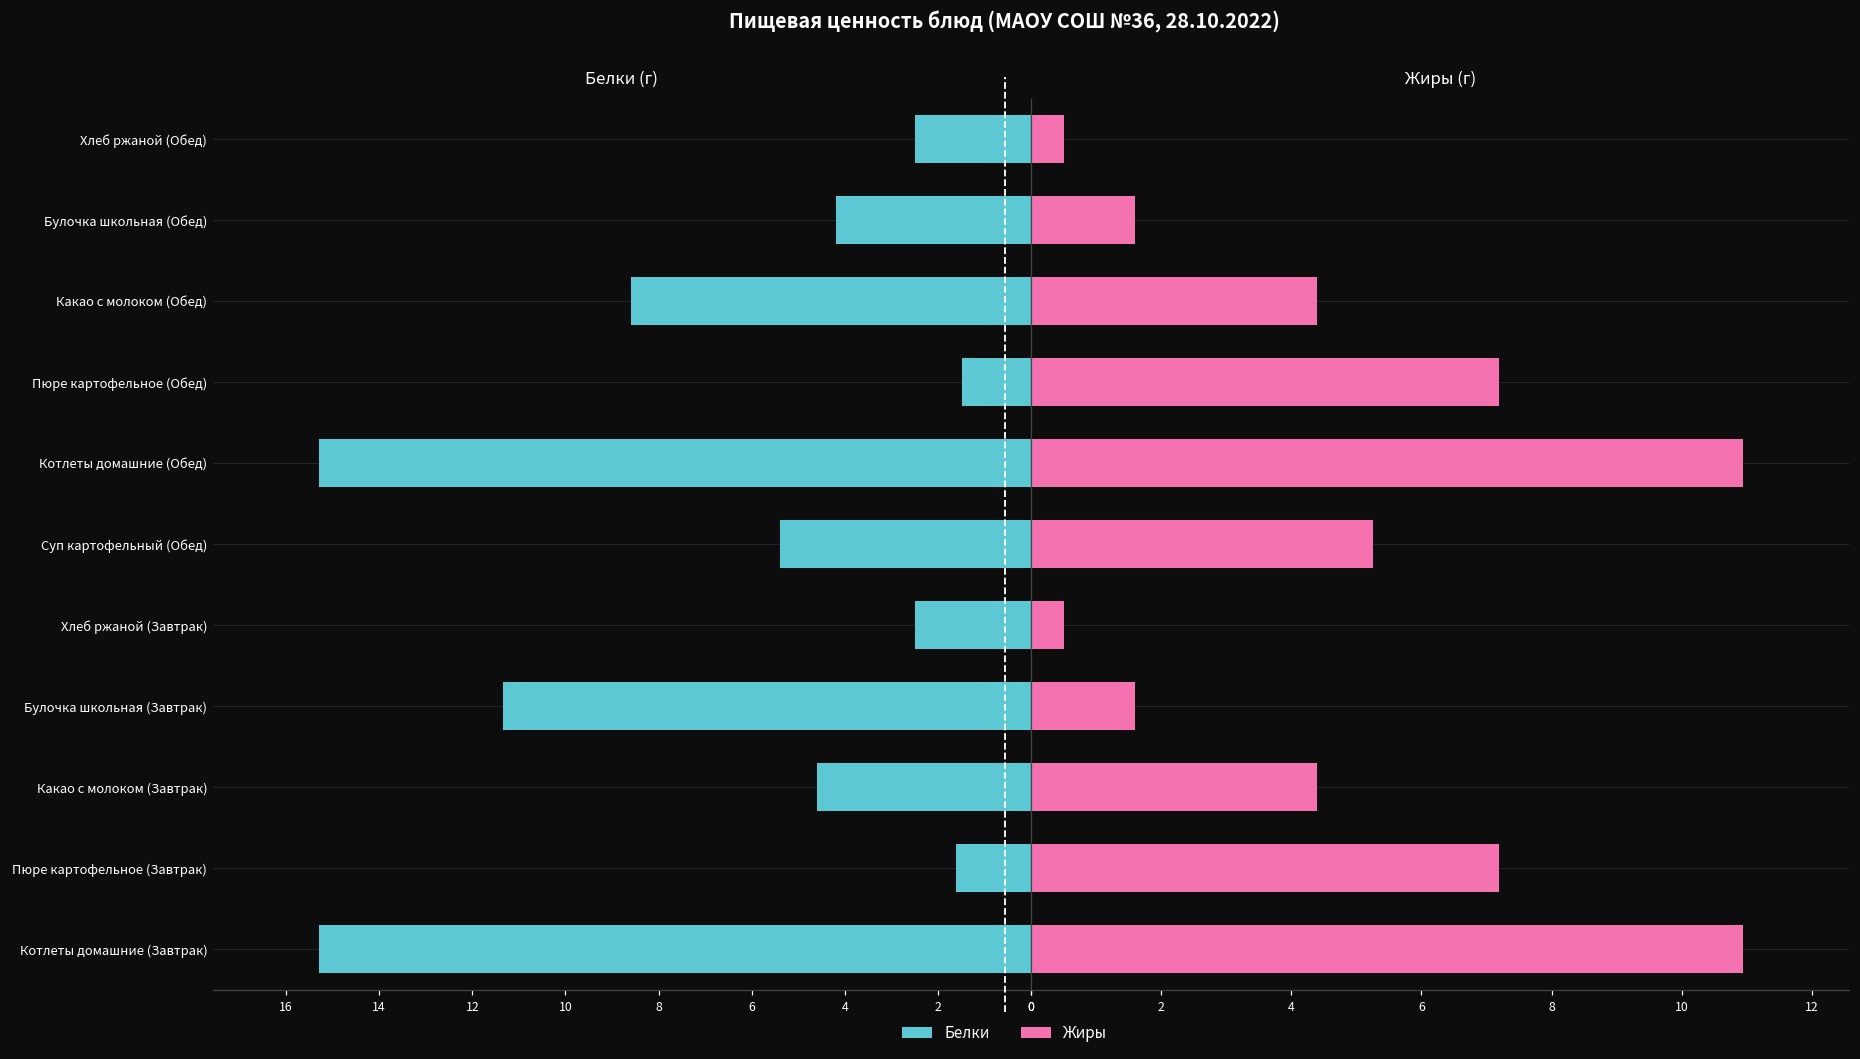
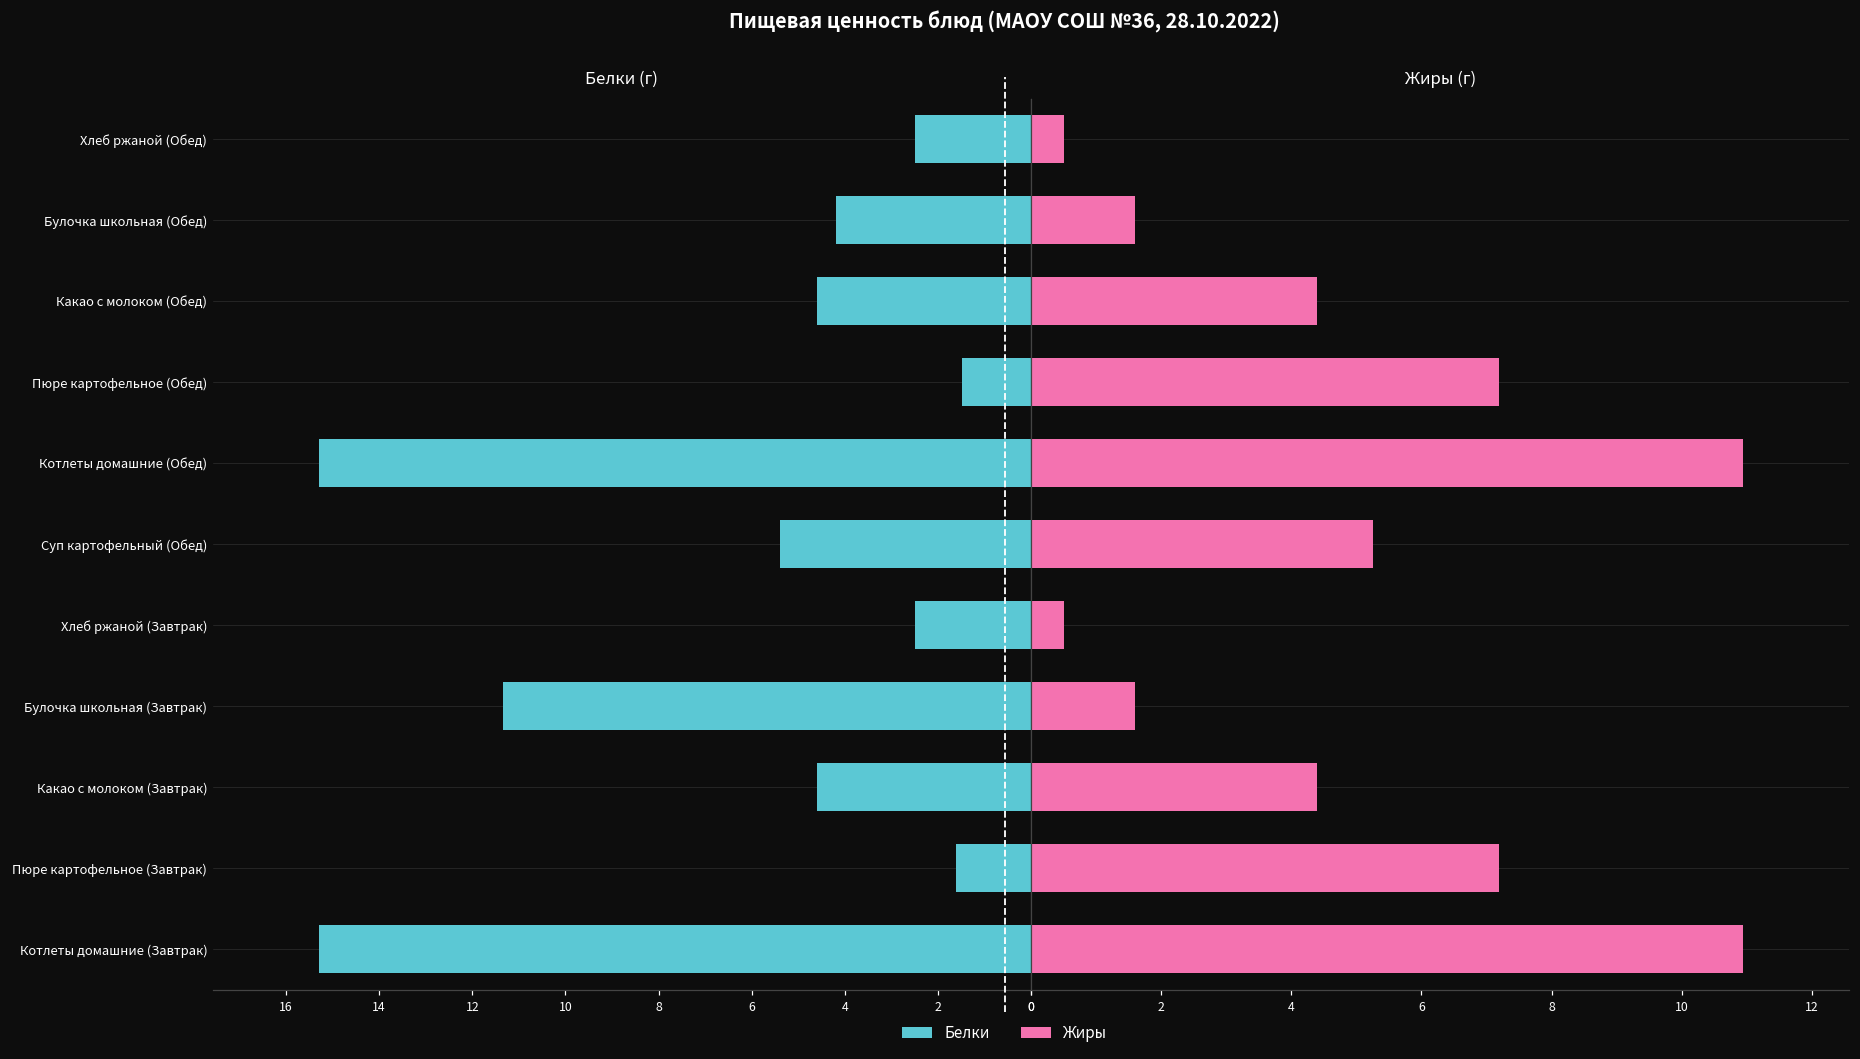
  {
    "Белки (г)": {
      "Хлеб ржаной (Обед)": 2.5,
      "Булочка школьная (Обед)": 4.2,
-     "Какао с молоком (Обед)": 8.6,
+     "Какао с молоком (Обед)": 4.6,
      "Пюре картофельное (Обед)": 1.5,
      "Котлеты домашние (Обед)": 15.3,
      "Суп картофельный (Обед)": 5.4,
      "Хлеб ржаной (Завтрак)": 2.5,
      "Булочка школьная (Завтрак)": 11.3,
      "Какао с молоком (Завтрак)": 4.6,
      "Пюре картофельное (Завтрак)": 1.6,
      "Котлеты домашние (Завтрак)": 15.3
    }
  }
